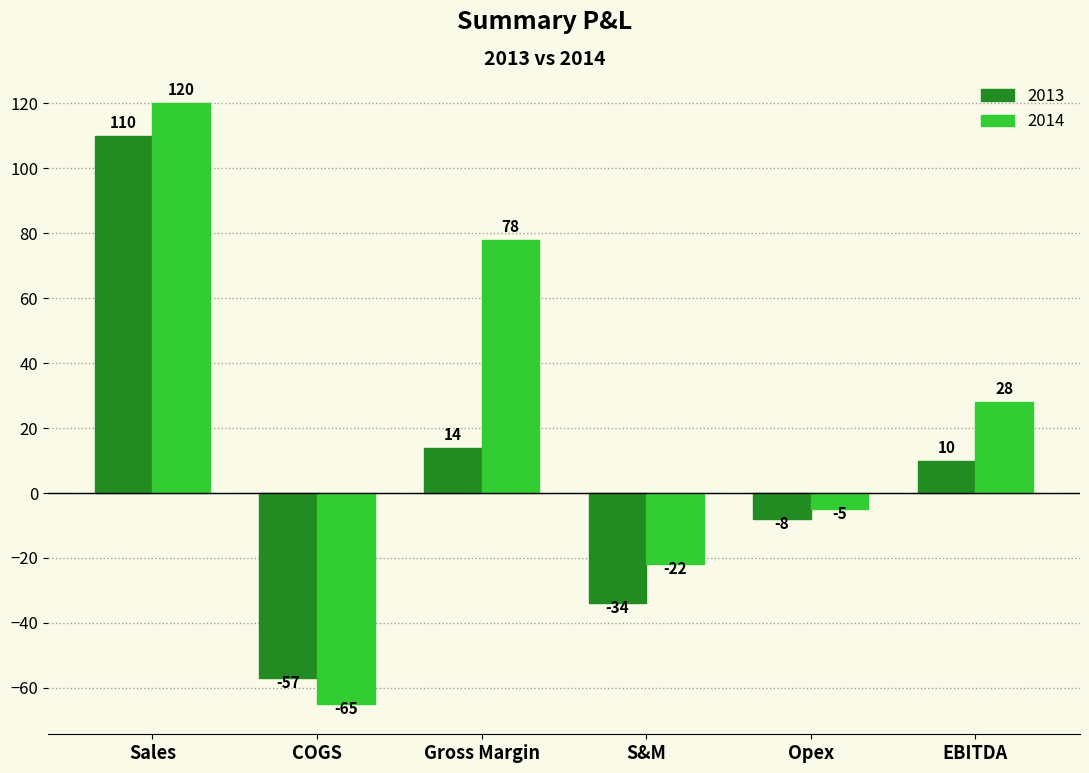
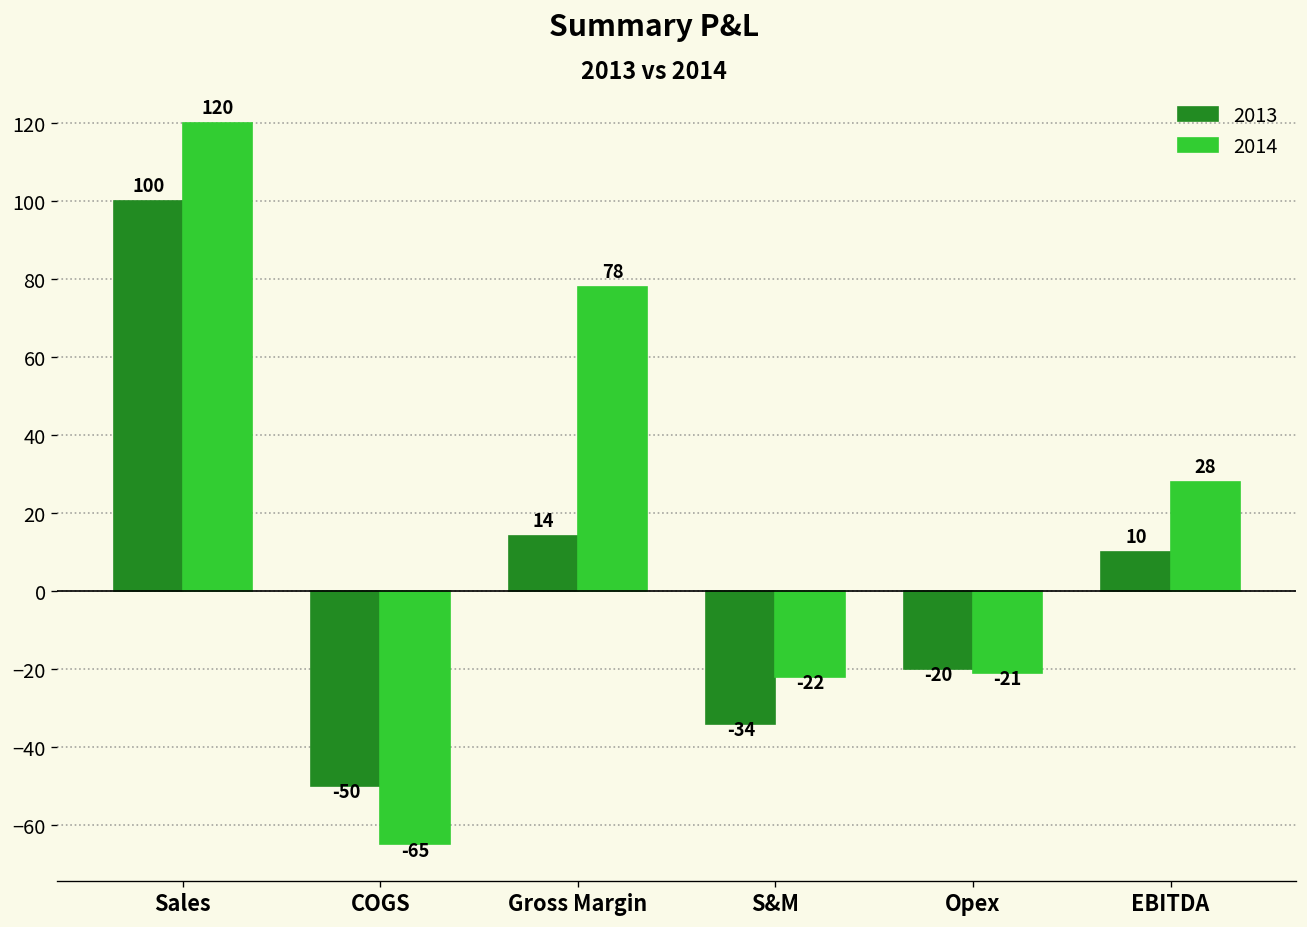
  {
    "2013": {
-     "Sales": 110,
-     "COGS": -57,
+     "Sales": 100,
+     "COGS": -50,
      "Gross Margin": 14,
      "S&M": -34,
-     "Opex": -8,
+     "Opex": -20,
      "EBITDA": 10
    },
    "2014": {
      "Sales": 120,
      "COGS": -65,
      "Gross Margin": 78,
      "S&M": -22,
-     "Opex": -5,
+     "Opex": -21,
      "EBITDA": 28
    }
  }
